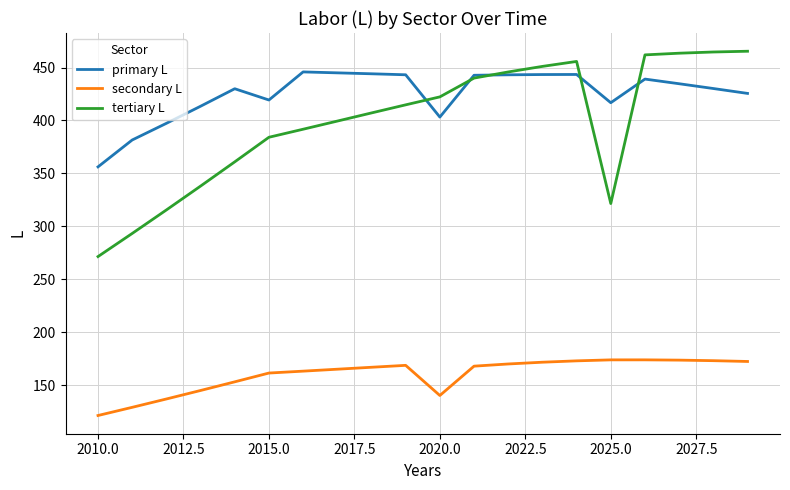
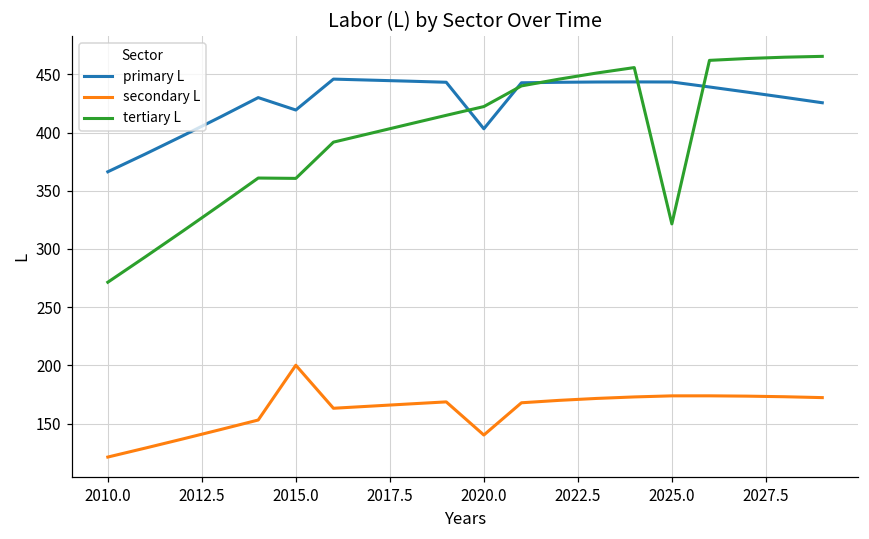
  {
    "primary L": {
-     "2010.0": 356,
+     "2010.0": 366,
      "2015.0": 419,
      "2020.0": 403,
-     "2025.0": 417
+     "2025.0": 443
    },
    "secondary L": {
      "2010.0": 121,
-     "2015.0": 161,
+     "2015.0": 200,
      "2020.0": 140,
      "2025.0": 174
    },
    "tertiary L": {
      "2010.0": 271,
-     "2015.0": 384,
+     "2015.0": 361,
      "2020.0": 422,
      "2025.0": 321
    }
  }
